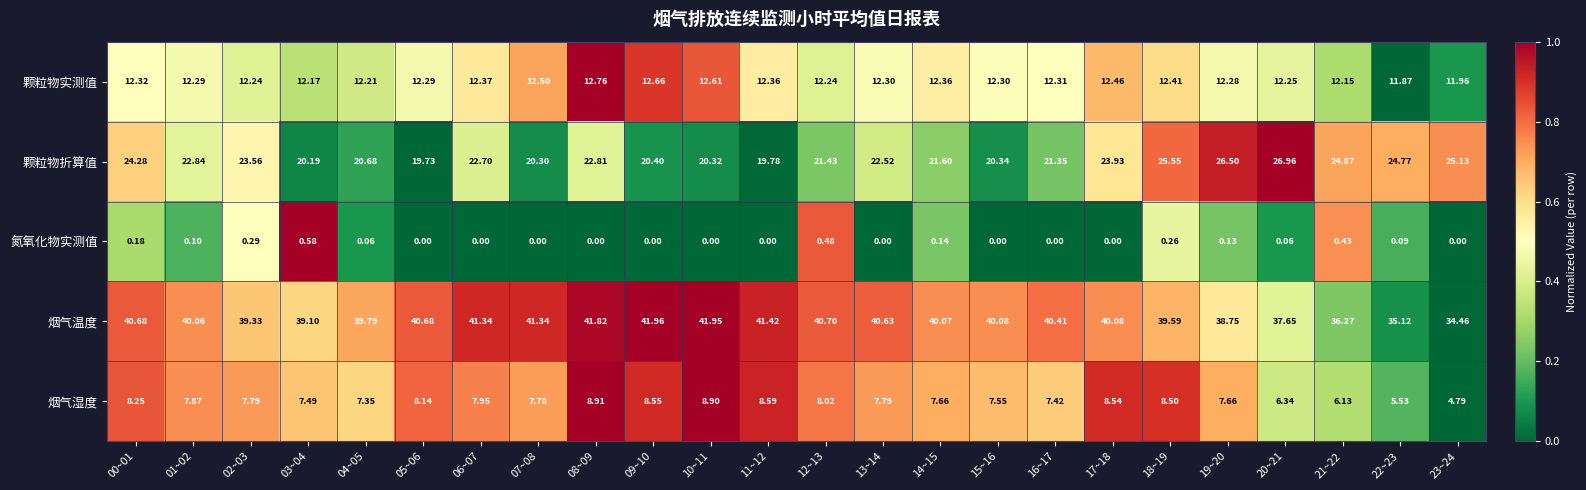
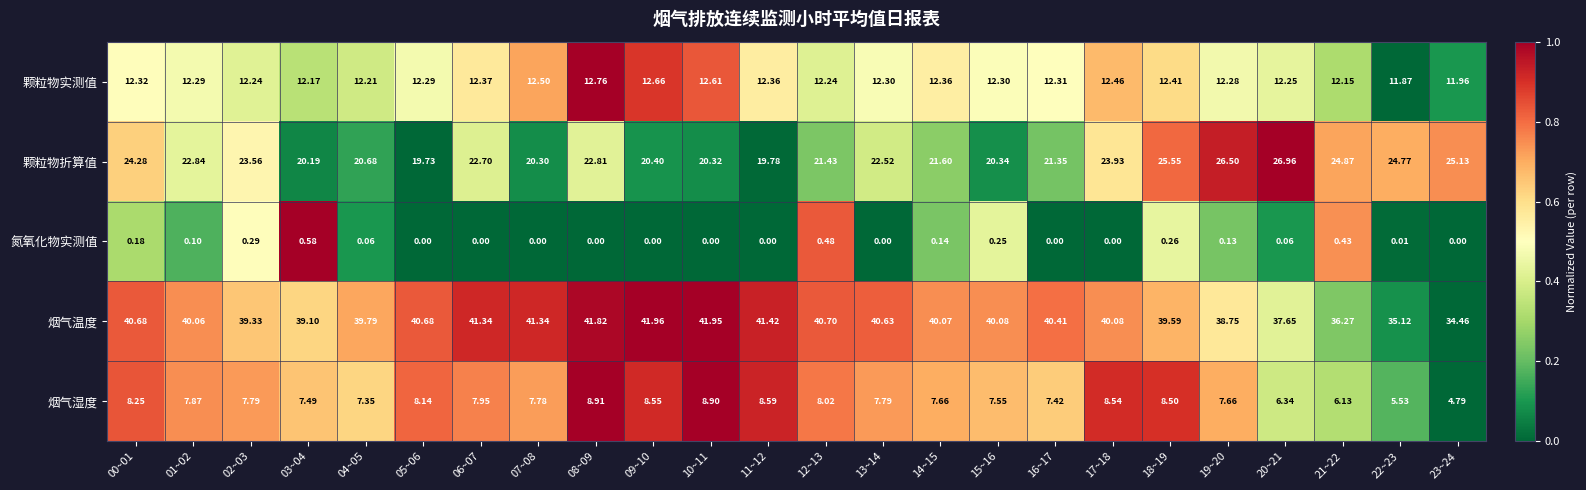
  {
    "颗粒物实测值": {
      "00~01": 12.32,
      "01~02": 12.29,
      "02~03": 12.24,
      "03~04": 12.17,
      "04~05": 12.21,
      "05~06": 12.29,
      "06~07": 12.37,
      "07~08": 12.50,
      "08~09": 12.76,
      "09~10": 12.66,
      "10~11": 12.61,
      "11~12": 12.36,
      "12~13": 12.24,
      "13~14": 12.30,
      "14~15": 12.36,
      "15~16": 12.30,
      "16~17": 12.31,
      "17~18": 12.46,
      "18~19": 12.41,
      "19~20": 12.28,
      "20~21": 12.25,
      "21~22": 12.15,
      "22~23": 11.87,
      "23~24": 11.96
    },
    "颗粒物折算值": {
      "00~01": 24.28,
      "01~02": 22.84,
      "02~03": 23.56,
      "03~04": 20.19,
      "04~05": 20.68,
      "05~06": 19.73,
      "06~07": 22.70,
      "07~08": 20.30,
      "08~09": 22.81,
      "09~10": 20.40,
      "10~11": 20.32,
      "11~12": 19.78,
      "12~13": 21.43,
      "13~14": 22.52,
      "14~15": 21.60,
      "15~16": 20.34,
      "16~17": 21.35,
      "17~18": 23.93,
      "18~19": 25.55,
      "19~20": 26.50,
      "20~21": 26.96,
      "21~22": 24.87,
      "22~23": 24.77,
      "23~24": 25.13
    },
    "氮氧化物实测值": {
      "00~01": 0.18,
      "01~02": 0.10,
      "02~03": 0.29,
      "03~04": 0.58,
      "04~05": 0.06,
      "05~06": 0.00,
      "06~07": 0.00,
      "07~08": 0.00,
      "08~09": 0.00,
      "09~10": 0.00,
      "10~11": 0.00,
      "11~12": 0.00,
      "12~13": 0.48,
      "13~14": 0.00,
      "14~15": 0.14,
-     "15~16": 0.00,
+     "15~16": 0.25,
      "16~17": 0.00,
      "17~18": 0.00,
      "18~19": 0.26,
      "19~20": 0.13,
      "20~21": 0.06,
      "21~22": 0.43,
-     "22~23": 0.09,
+     "22~23": 0.01,
      "23~24": 0.00
    },
    "烟气温度": {
      "00~01": 40.68,
      "01~02": 40.06,
      "02~03": 39.33,
      "03~04": 39.10,
      "04~05": 39.79,
      "05~06": 40.68,
      "06~07": 41.34,
      "07~08": 41.34,
      "08~09": 41.82,
      "09~10": 41.96,
      "10~11": 41.95,
      "11~12": 41.42,
      "12~13": 40.70,
      "13~14": 40.63,
      "14~15": 40.07,
      "15~16": 40.08,
      "16~17": 40.41,
      "17~18": 40.08,
      "18~19": 39.59,
      "19~20": 38.75,
      "20~21": 37.65,
      "21~22": 36.27,
      "22~23": 35.12,
      "23~24": 34.46
    },
    "烟气湿度": {
      "00~01": 8.25,
      "01~02": 7.87,
      "02~03": 7.79,
      "03~04": 7.49,
      "04~05": 7.35,
      "05~06": 8.14,
      "06~07": 7.95,
      "07~08": 7.78,
      "08~09": 8.91,
      "09~10": 8.55,
      "10~11": 8.90,
      "11~12": 8.59,
      "12~13": 8.02,
      "13~14": 7.79,
      "14~15": 7.66,
      "15~16": 7.55,
      "16~17": 7.42,
      "17~18": 8.54,
      "18~19": 8.50,
      "19~20": 7.66,
      "20~21": 6.34,
      "21~22": 6.13,
      "22~23": 5.53,
      "23~24": 4.79
    }
  }
